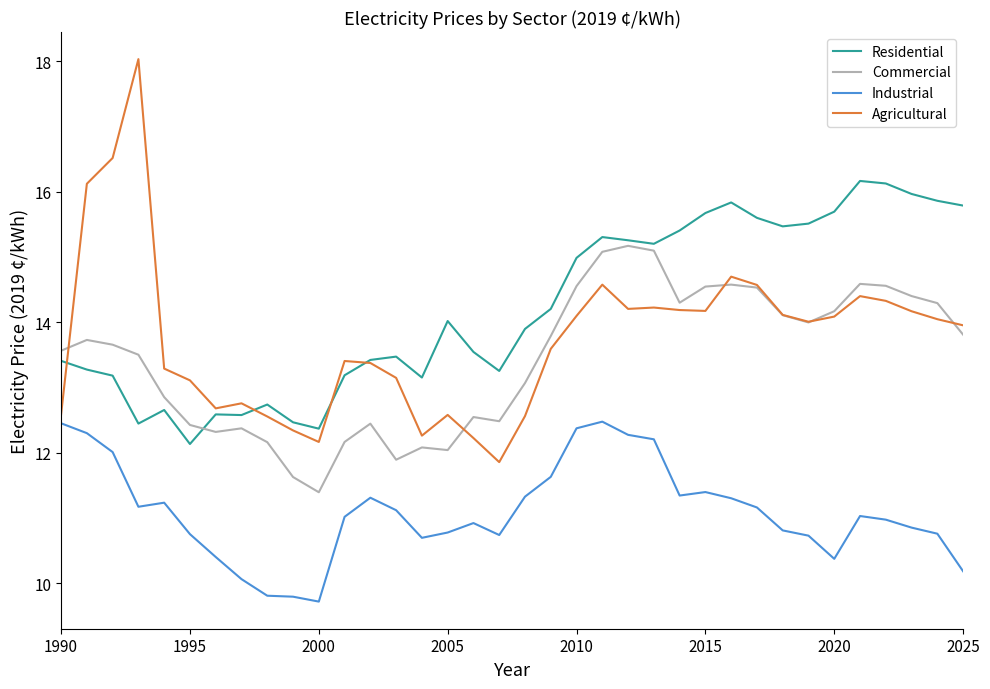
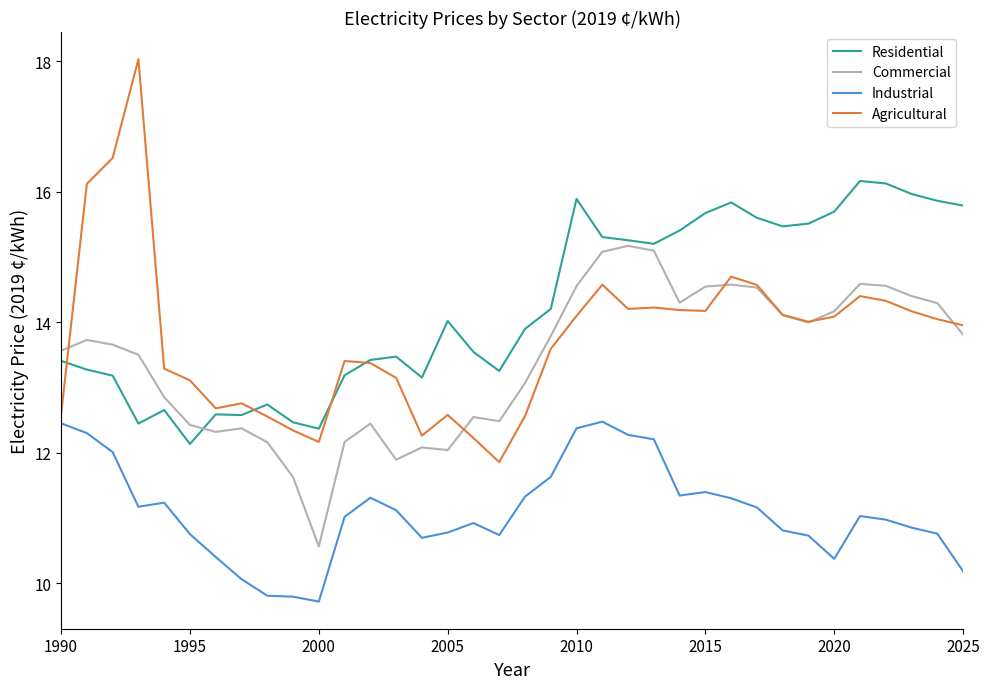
  {
    "Residential": {
      "1990": 13.4,
      "1995": 12.1,
      "2000": 12.4,
      "2005": 14.0,
-     "2010": 15.0,
+     "2010": 15.9,
      "2015": 15.7,
      "2020": 15.7,
      "2025": 15.8
    },
    "Commercial": {
      "1990": 13.6,
      "1995": 12.4,
-     "2000": 11.4,
+     "2000": 10.6,
      "2005": 12.0,
      "2010": 14.6,
      "2015": 14.5,
      "2020": 14.2,
      "2025": 13.8
    },
    "Industrial": {
      "1990": 12.5,
      "1995": 10.8,
      "2000": 9.7,
      "2005": 10.8,
      "2010": 12.4,
      "2015": 11.4,
      "2020": 10.4,
      "2025": 10.2
    },
    "Agricultural": {
      "1990": 12.6,
      "1995": 13.1,
      "2000": 12.2,
      "2005": 12.6,
      "2010": 14.1,
      "2015": 14.2,
      "2020": 14.1,
      "2025": 14.0
    }
  }
